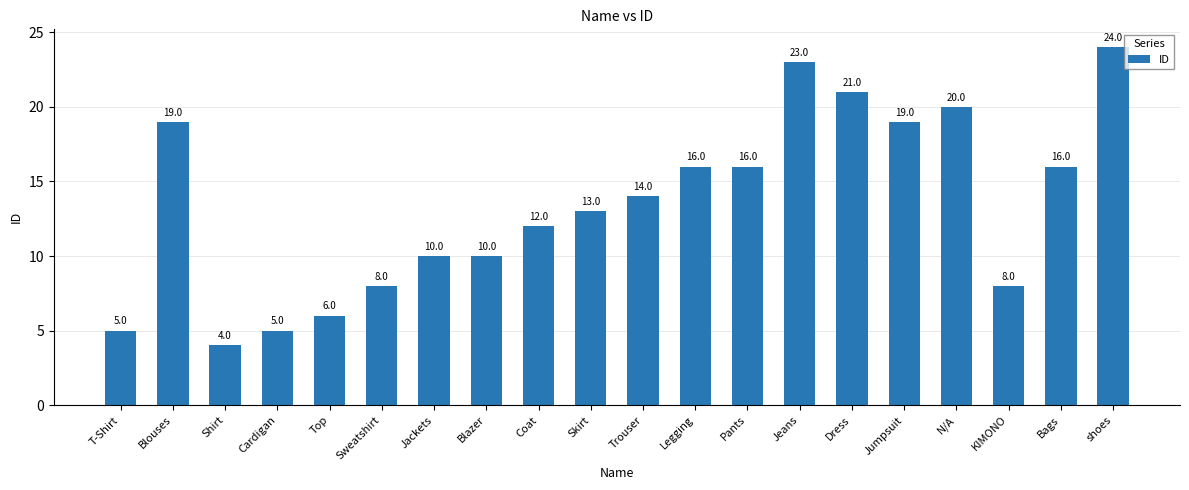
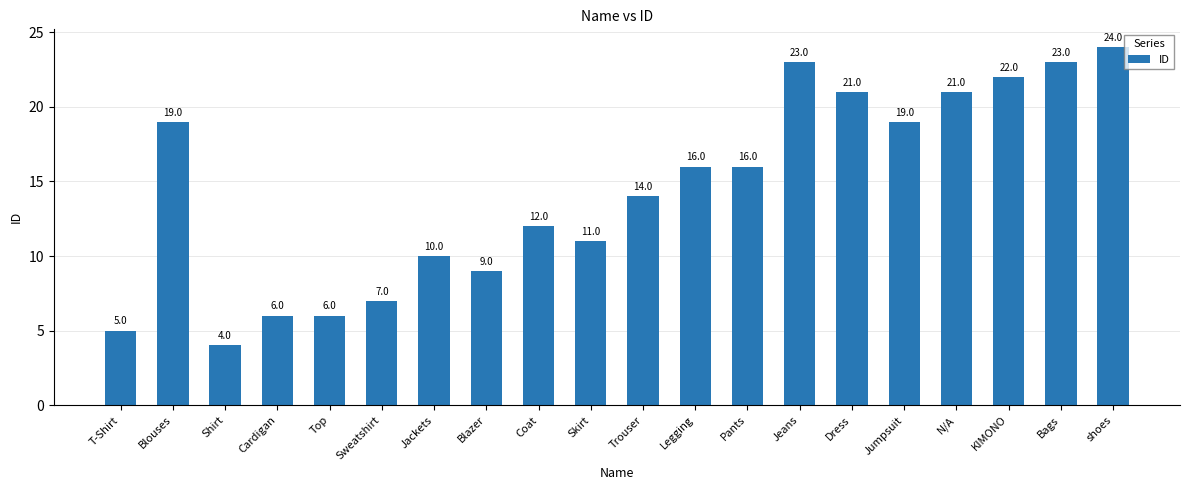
  {
    "T-Shirt": 5.0,
    "Blouses": 19.0,
    "Shirt": 4.0,
-   "Cardigan": 5.0,
+   "Cardigan": 6.0,
    "Top": 6.0,
-   "Sweatshirt": 8.0,
+   "Sweatshirt": 7.0,
    "Jackets": 10.0,
-   "Blazer": 10.0,
+   "Blazer": 9.0,
    "Coat": 12.0,
-   "Skirt": 13.0,
+   "Skirt": 11.0,
    "Trouser": 14.0,
    "Legging": 16.0,
    "Pants": 16.0,
    "Jeans": 23.0,
    "Dress": 21.0,
    "Jumpsuit": 19.0,
-   "N/A": 20.0,
-   "KIMONO": 8.0,
-   "Bags": 16.0,
+   "N/A": 21.0,
+   "KIMONO": 22.0,
+   "Bags": 23.0,
    "shoes": 24.0
  }
